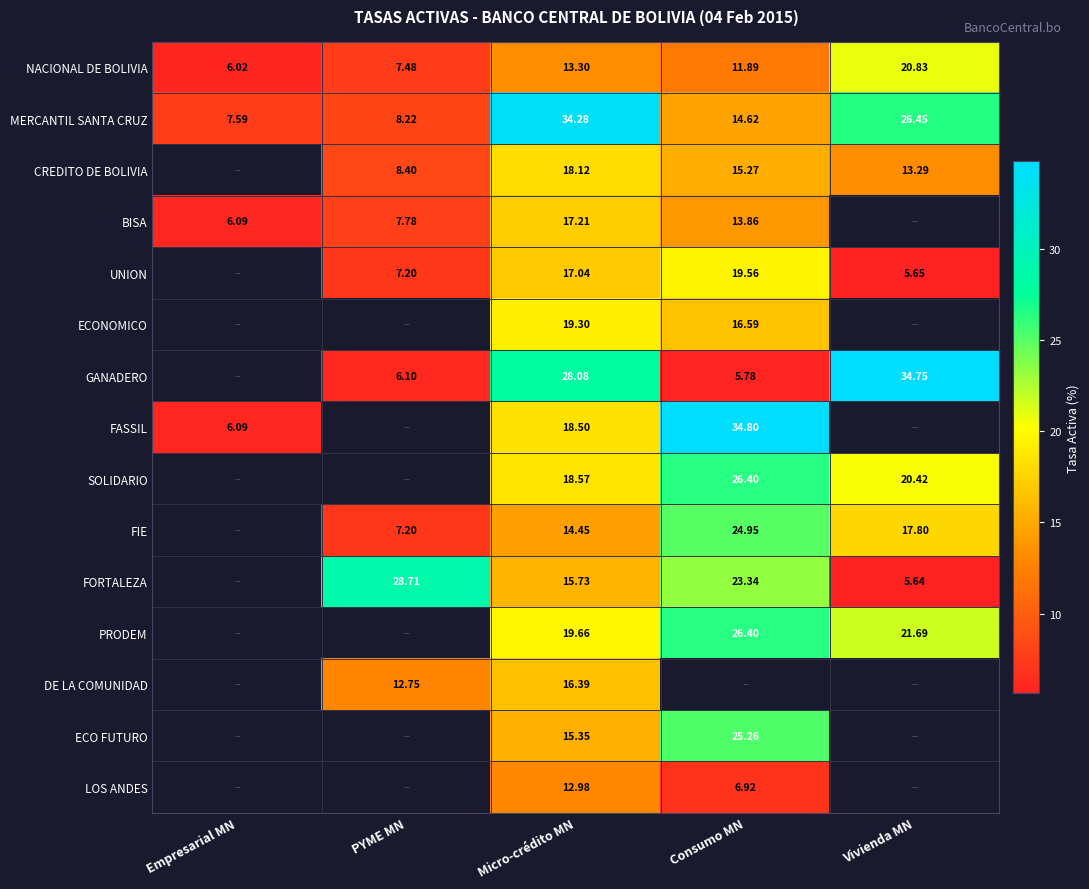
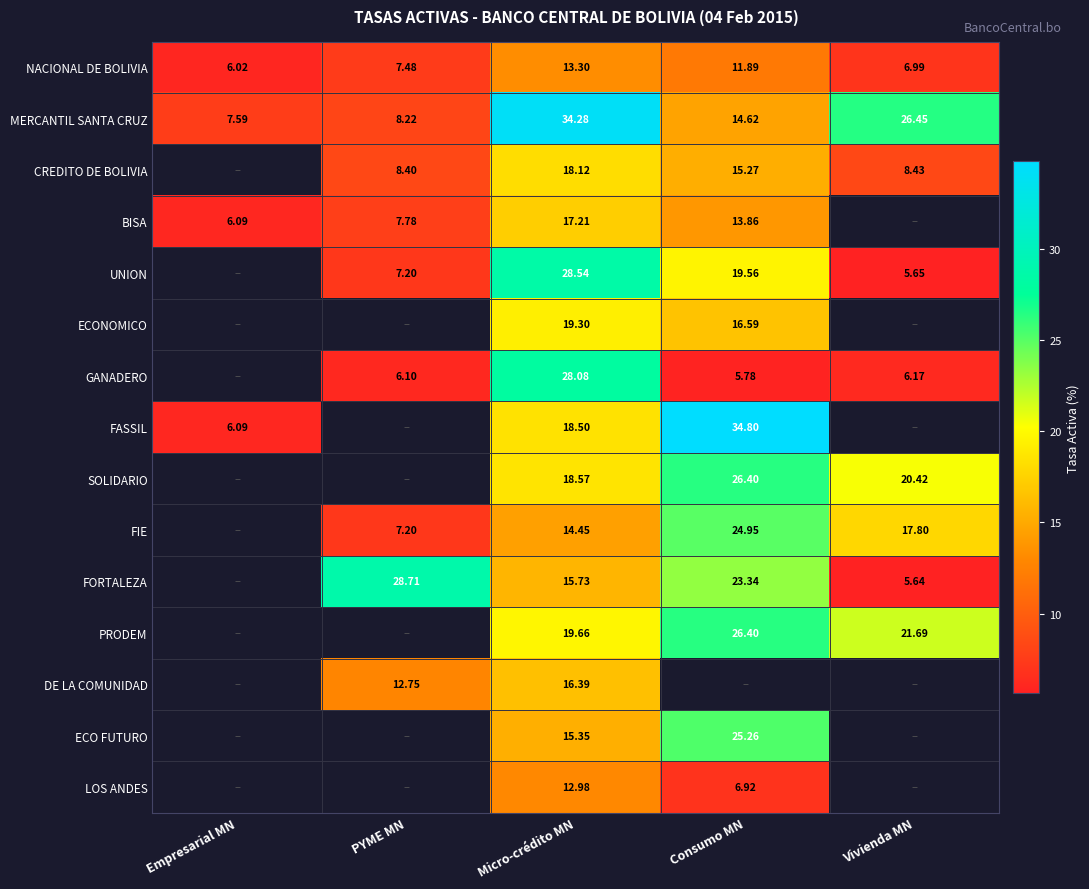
  {
    "NACIONAL DE BOLIVIA": {
      "Empresarial MN": 6.02,
      "PYME MN": 7.48,
      "Micro-crédito MN": 13.30,
      "Consumo MN": 11.89,
-     "Vivienda MN": 20.83
+     "Vivienda MN": 6.99
    },
    "MERCANTIL SANTA CRUZ": {
      "Empresarial MN": 7.59,
      "PYME MN": 8.22,
      "Micro-crédito MN": 34.28,
      "Consumo MN": 14.62,
      "Vivienda MN": 26.45
    },
    "CREDITO DE BOLIVIA": {
      "PYME MN": 8.40,
      "Micro-crédito MN": 18.12,
      "Consumo MN": 15.27,
-     "Vivienda MN": 13.29
+     "Vivienda MN": 8.43
    },
    "BISA": {
      "Empresarial MN": 6.09,
      "PYME MN": 7.78,
      "Micro-crédito MN": 17.21,
      "Consumo MN": 13.86
    },
    "UNION": {
      "PYME MN": 7.20,
-     "Micro-crédito MN": 17.04,
+     "Micro-crédito MN": 28.54,
      "Consumo MN": 19.56,
      "Vivienda MN": 5.65
    },
    "ECONOMICO": {
      "Micro-crédito MN": 19.30,
      "Consumo MN": 16.59
    },
    "GANADERO": {
      "PYME MN": 6.10,
      "Micro-crédito MN": 28.08,
      "Consumo MN": 5.78,
-     "Vivienda MN": 34.75
+     "Vivienda MN": 6.17
    },
    "FASSIL": {
      "Empresarial MN": 6.09,
      "Micro-crédito MN": 18.50,
      "Consumo MN": 34.80
    },
    "SOLIDARIO": {
      "Micro-crédito MN": 18.57,
      "Consumo MN": 26.40,
      "Vivienda MN": 20.42
    },
    "FIE": {
      "PYME MN": 7.20,
      "Micro-crédito MN": 14.45,
      "Consumo MN": 24.95,
      "Vivienda MN": 17.80
    },
    "FORTALEZA": {
      "PYME MN": 28.71,
      "Micro-crédito MN": 15.73,
      "Consumo MN": 23.34,
      "Vivienda MN": 5.64
    },
    "PRODEM": {
      "Micro-crédito MN": 19.66,
      "Consumo MN": 26.40,
      "Vivienda MN": 21.69
    },
    "DE LA COMUNIDAD": {
      "PYME MN": 12.75,
      "Micro-crédito MN": 16.39
    },
    "ECO FUTURO": {
      "Micro-crédito MN": 15.35,
      "Consumo MN": 25.26
    },
    "LOS ANDES": {
      "Micro-crédito MN": 12.98,
      "Consumo MN": 6.92
    }
  }
